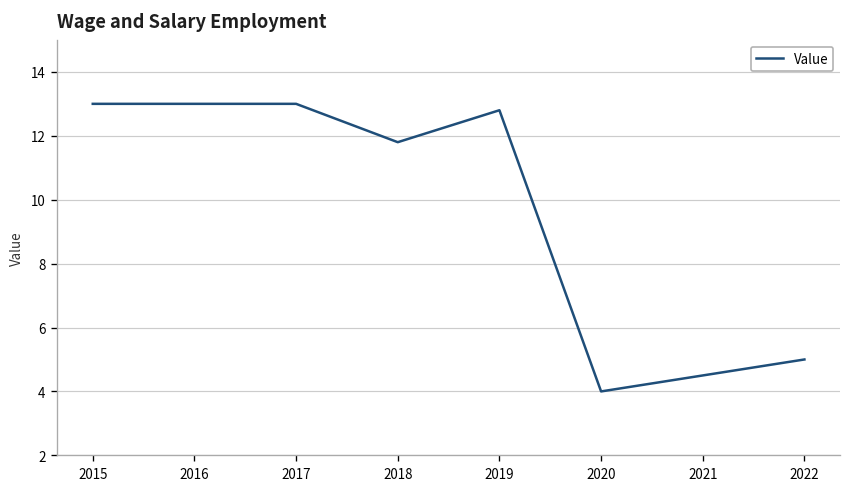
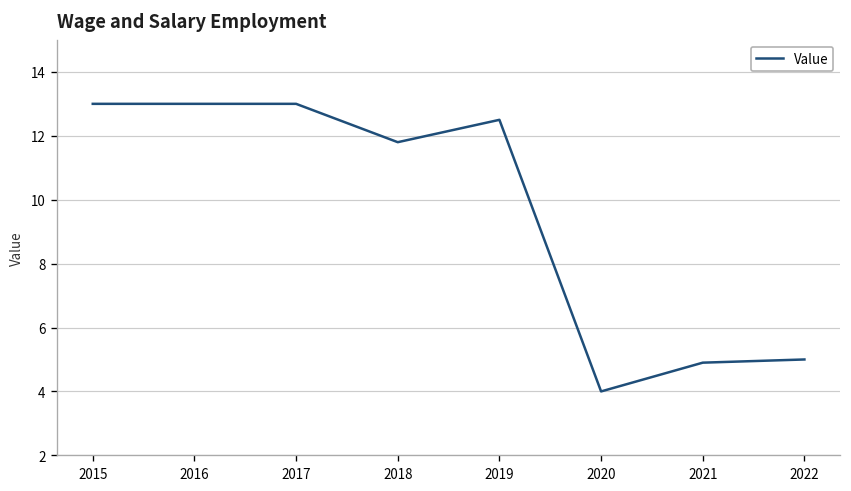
  {
    "2015": 13.0,
    "2016": 13.0,
    "2017": 13.0,
    "2018": 11.8,
-   "2019": 12.8,
+   "2019": 12.5,
    "2020": 4.0,
-   "2021": 4.5,
+   "2021": 4.9,
    "2022": 5.0
  }
